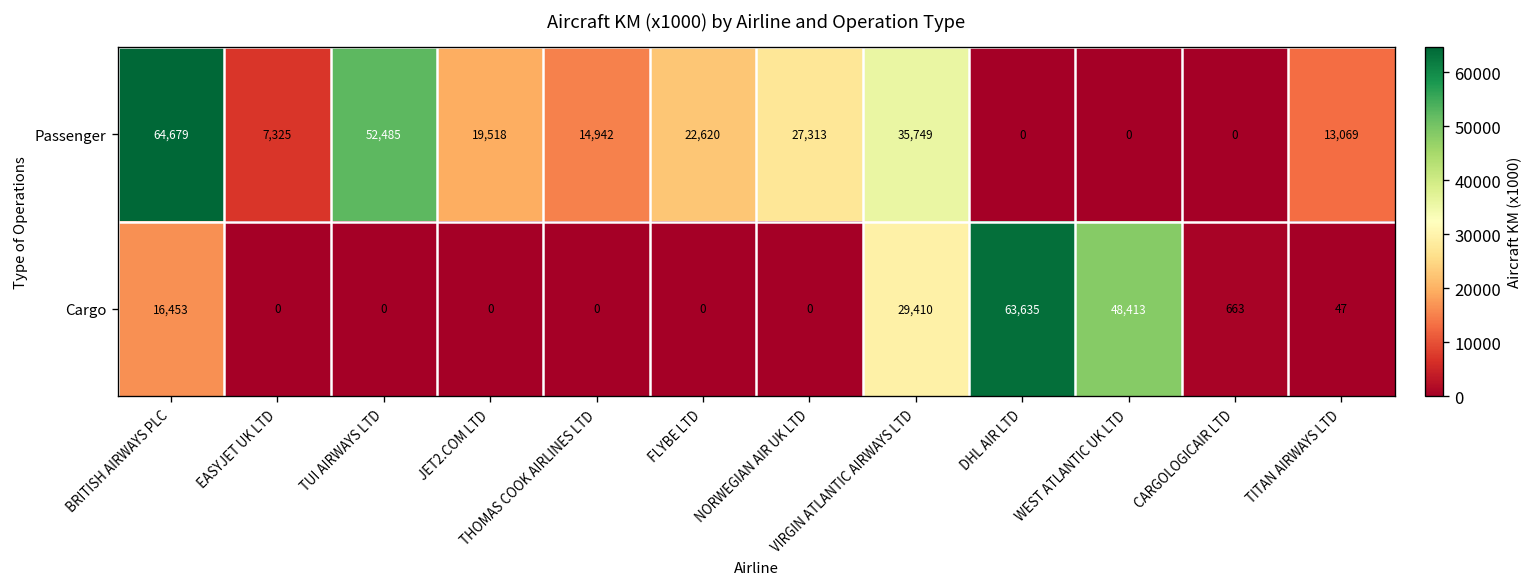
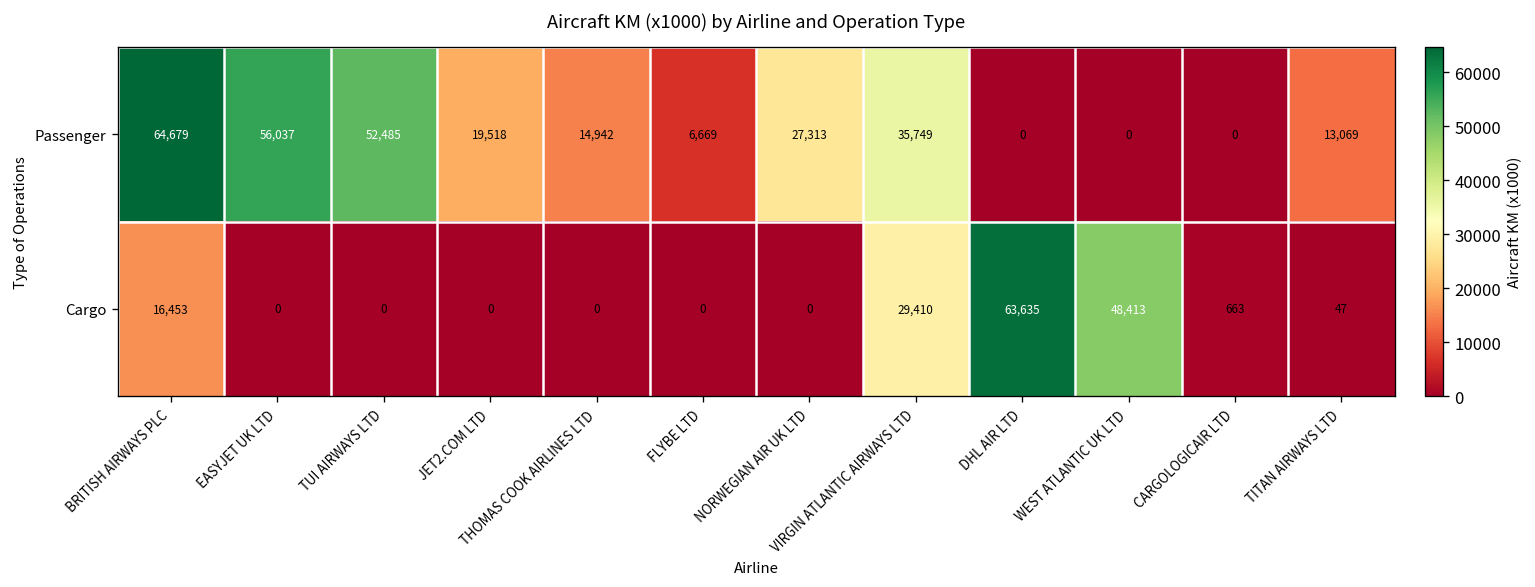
  {
    "Passenger": {
      "BRITISH AIRWAYS PLC": "64,679",
-     "EASYJET UK LTD": "7,325",
+     "EASYJET UK LTD": "56,037",
      "TUI AIRWAYS LTD": "52,485",
      "JET2.COM LTD": "19,518",
      "THOMAS COOK AIRLINES LTD": "14,942",
-     "FLYBE LTD": "22,620",
+     "FLYBE LTD": "6,669",
      "NORWEGIAN AIR UK LTD": "27,313",
      "VIRGIN ATLANTIC AIRWAYS LTD": "35,749",
      "DHL AIR LTD": "0",
      "WEST ATLANTIC UK LTD": "0",
      "CARGOLOGICAIR LTD": "0",
      "TITAN AIRWAYS LTD": "13,069"
    },
    "Cargo": {
      "BRITISH AIRWAYS PLC": "16,453",
      "EASYJET UK LTD": "0",
      "TUI AIRWAYS LTD": "0",
      "JET2.COM LTD": "0",
      "THOMAS COOK AIRLINES LTD": "0",
      "FLYBE LTD": "0",
      "NORWEGIAN AIR UK LTD": "0",
      "VIRGIN ATLANTIC AIRWAYS LTD": "29,410",
      "DHL AIR LTD": "63,635",
      "WEST ATLANTIC UK LTD": "48,413",
      "CARGOLOGICAIR LTD": "663",
      "TITAN AIRWAYS LTD": "47"
    }
  }
